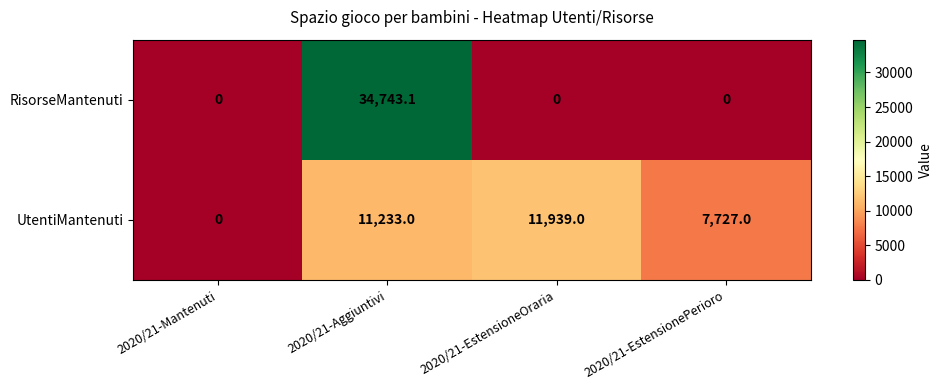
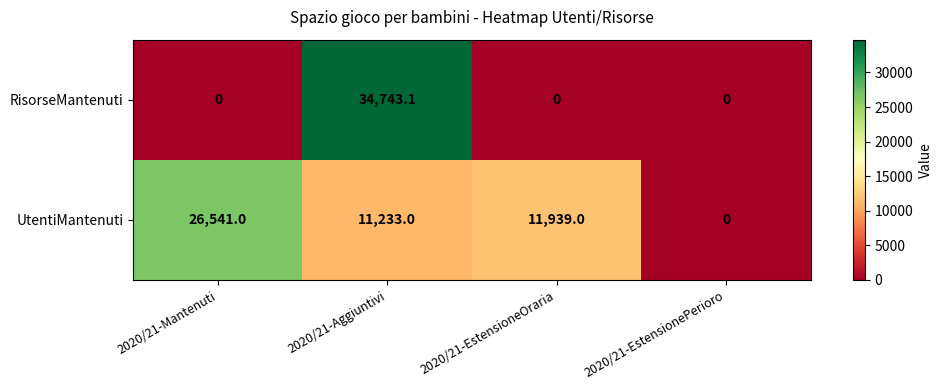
  {
    "RisorseMantenuti": {
      "2020/21-Mantenuti": "0",
      "2020/21-Aggiuntivi": "34,743.1",
      "2020/21-EstensioneOraria": "0",
      "2020/21-EstensionePerioro": "0"
    },
    "UtentiMantenuti": {
-     "2020/21-Mantenuti": "0",
+     "2020/21-Mantenuti": "26,541.0",
      "2020/21-Aggiuntivi": "11,233.0",
      "2020/21-EstensioneOraria": "11,939.0",
-     "2020/21-EstensionePerioro": "7,727.0"
+     "2020/21-EstensionePerioro": "0"
    }
  }
